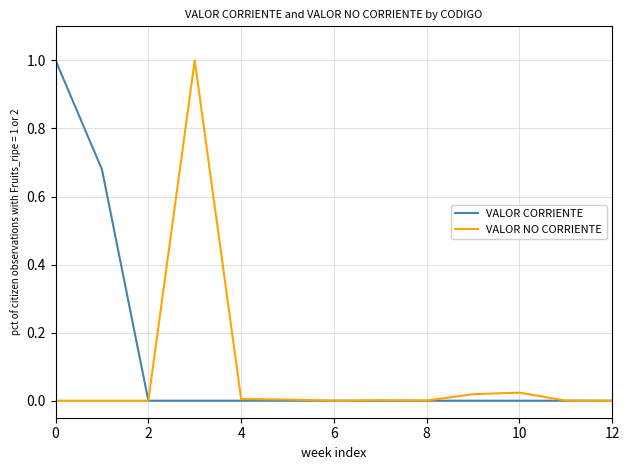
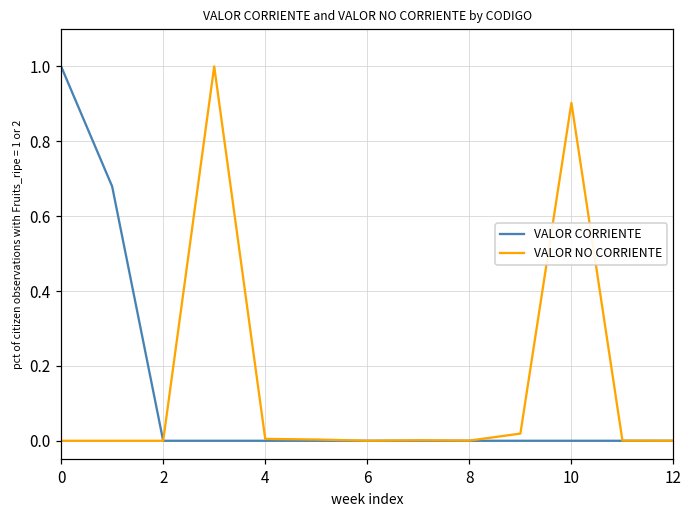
  {
    "VALOR CORRIENTE": {
      "0": 1.00,
      "10": 0.00
    },
    "VALOR NO CORRIENTE": {
      "0": 0.00,
-     "10": 0.02
+     "10": 0.90
    }
  }
